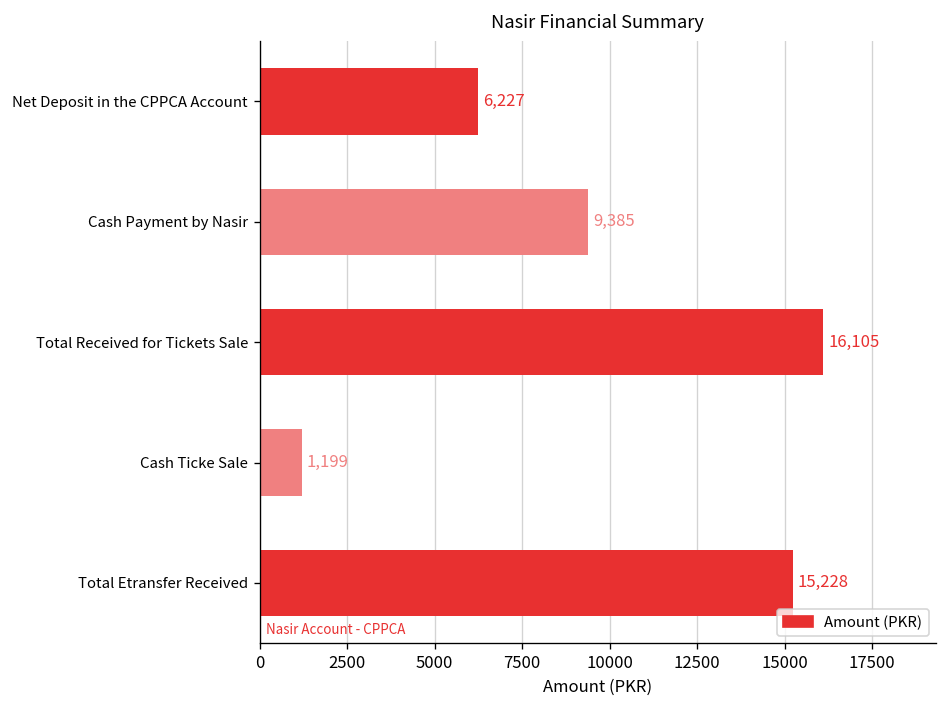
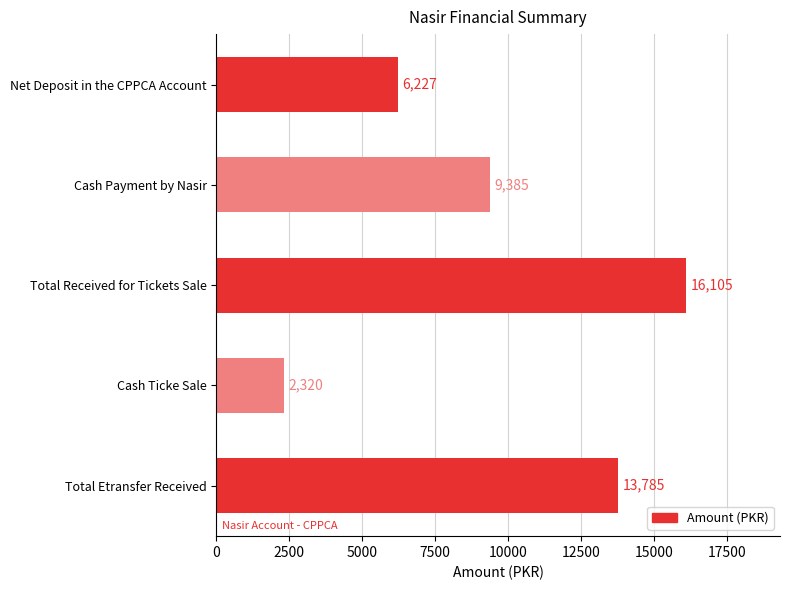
  {
    "Net Deposit in the CPPCA Account": "6,227",
    "Cash Payment by Nasir": "9,385",
    "Total Received for Tickets Sale": "16,105",
-   "Cash Ticke Sale": "1,199",
-   "Total Etransfer Received": "15,228"
+   "Cash Ticke Sale": "2,320",
+   "Total Etransfer Received": "13,785"
  }
